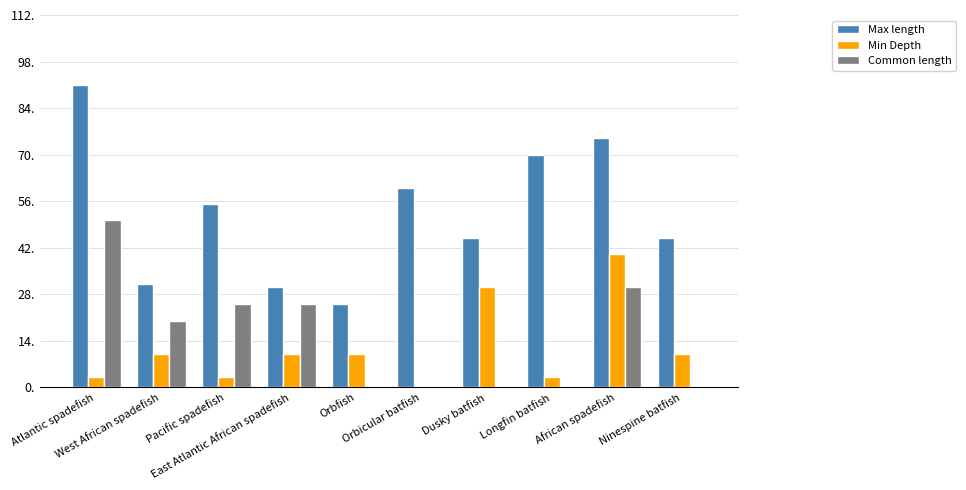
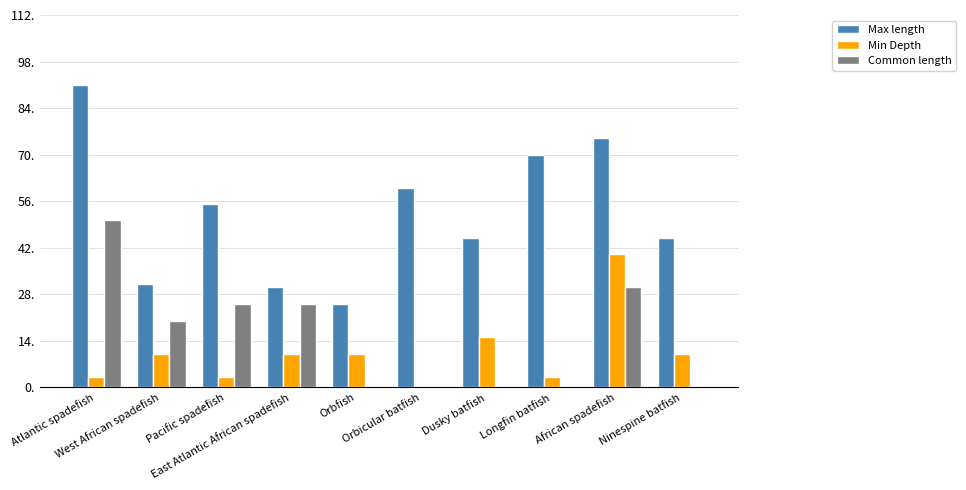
  {
    "Max length": {
      "Atlantic spadefish": 91,
      "West African spadefish": 31,
      "Pacific spadefish": 55,
      "East Atlantic African spadefish": 30,
      "Orbfish": 25,
      "Orbicular batfish": 60,
      "Dusky batfish": 45,
      "Longfin batfish": 70,
      "African spadefish": 75,
      "Ninespine batfish": 45
    },
    "Min Depth": {
      "Atlantic spadefish": 3,
      "West African spadefish": 10,
      "Pacific spadefish": 3,
      "East Atlantic African spadefish": 10,
      "Orbfish": 10,
      "Orbicular batfish": 0,
-     "Dusky batfish": 30,
+     "Dusky batfish": 15,
      "Longfin batfish": 3,
      "African spadefish": 40,
      "Ninespine batfish": 10
    },
    "Common length": {
      "Atlantic spadefish": 50,
      "West African spadefish": 20,
      "Pacific spadefish": 25,
      "East Atlantic African spadefish": 25,
      "Orbfish": 0,
      "Orbicular batfish": 0,
      "Dusky batfish": 0,
      "Longfin batfish": 0,
      "African spadefish": 30,
      "Ninespine batfish": 0
    }
  }
